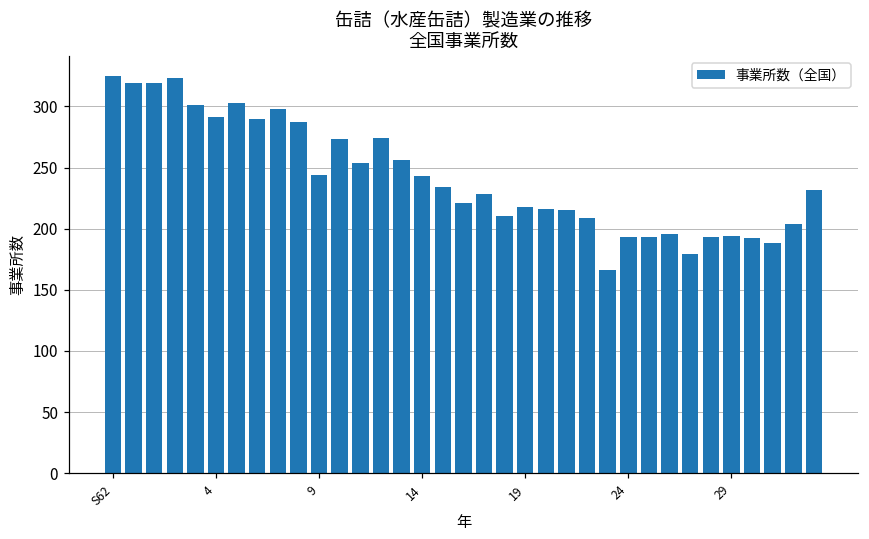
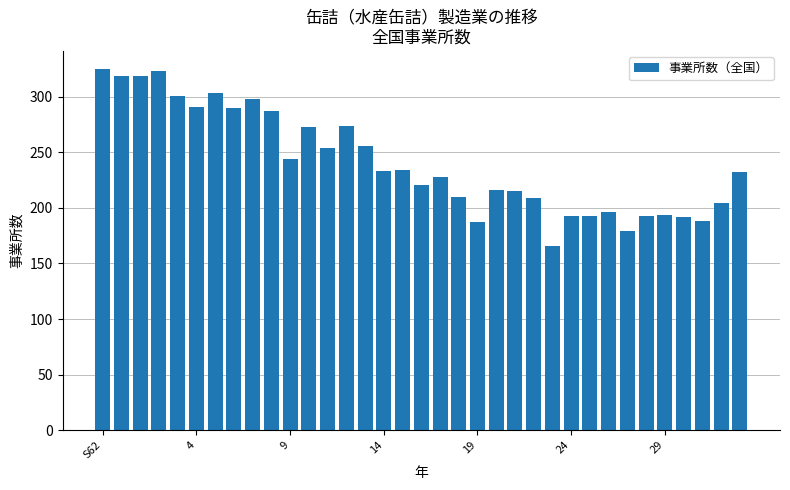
  {
    "S62": 325,
    "4": 291,
    "9": 244,
-   "14": 243,
-   "19": 218,
+   "14": 233,
+   "19": 187,
    "24": 193,
    "29": 194
  }
